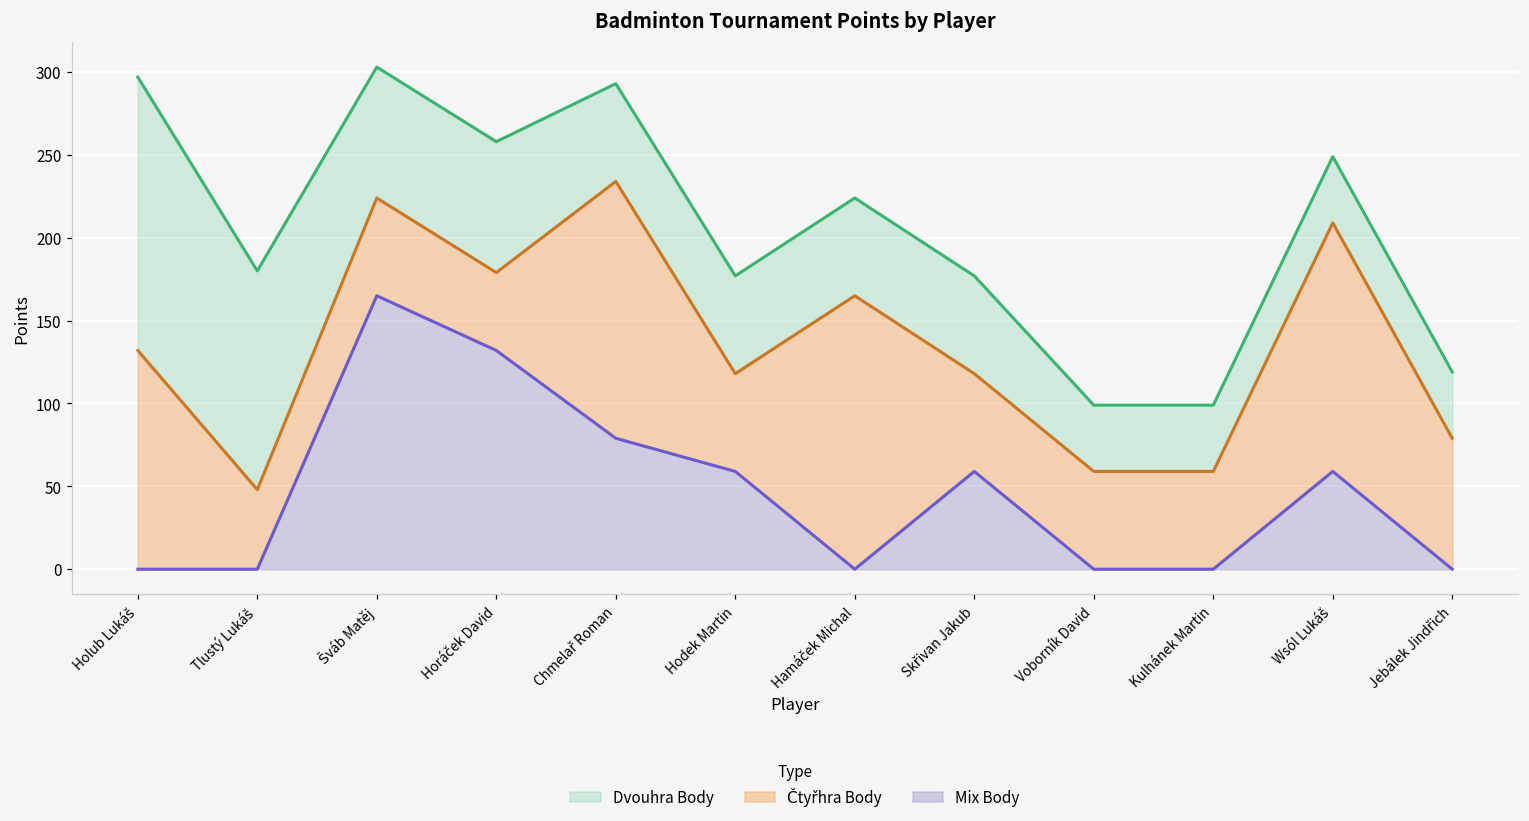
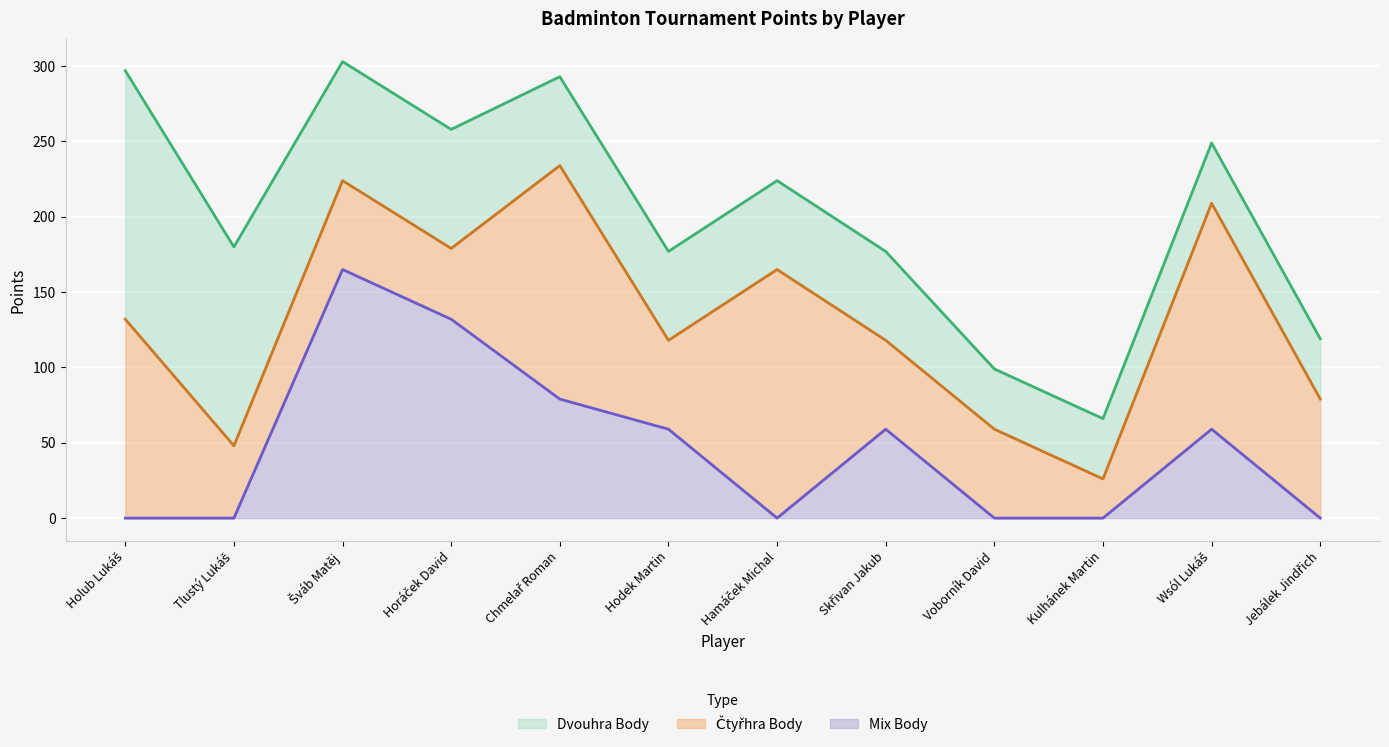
  {
    "Čtyřhra Body": {
      "Holub Lukáš": 132,
      "Tlustý Lukáš": 48,
      "Šváb Matěj": 59,
      "Horáček David": 47,
      "Chmelař Roman": 155,
      "Hodek Martin": 59,
      "Hamáček Michal": 165,
      "Skřivan Jakub": 59,
      "Voborník David": 59,
-     "Kulhánek Martin": 59,
+     "Kulhánek Martin": 26,
      "Wsól Lukáš": 150,
      "Jebálek Jindřich": 79
    }
  }
